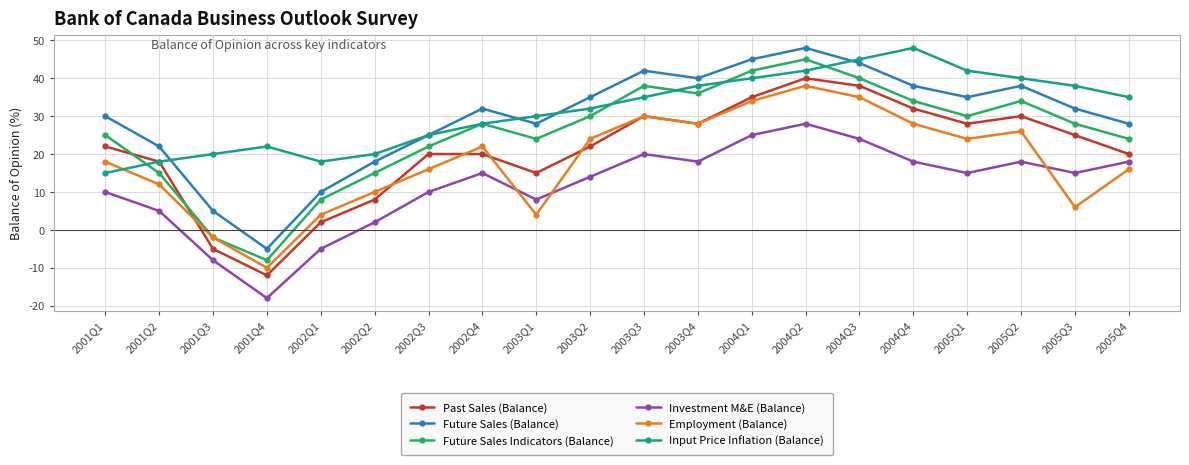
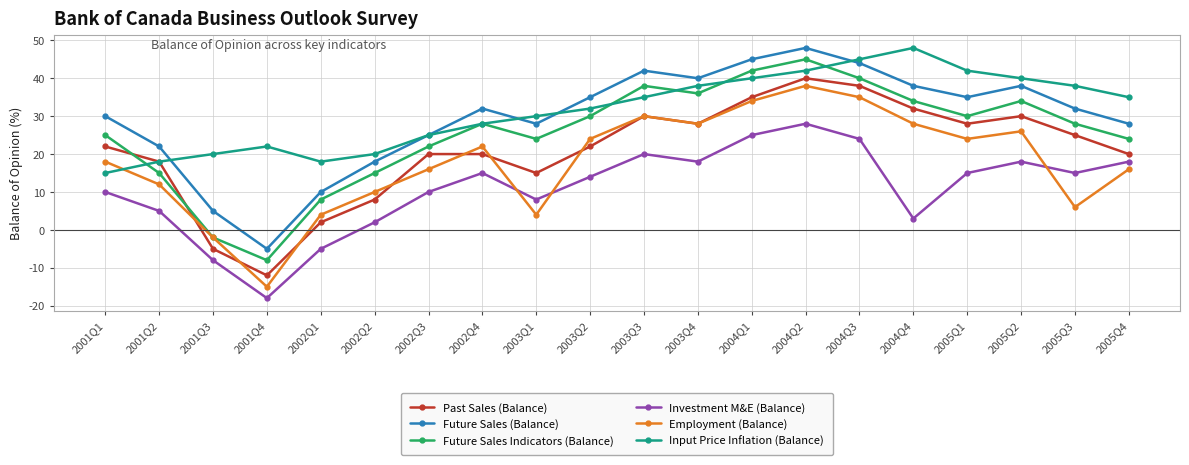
  {
    "Past Sales (Balance)": {
      "2001Q1": 22,
      "2001Q3": -5,
      "2001Q4": -12,
      "2002Q1": 2,
      "2002Q2": 8,
      "2002Q3": 20,
      "2002Q4": 20,
      "2003Q1": 15,
      "2003Q2": 22,
      "2004Q1": 35,
      "2004Q2": 40,
      "2004Q3": 38,
      "2004Q4": 32,
      "2005Q1": 28,
      "2005Q2": 30,
      "2005Q3": 25,
      "2005Q4": 20
    },
    "Future Sales (Balance)": {
      "2001Q1": 30,
      "2001Q2": 22,
      "2001Q3": 5,
      "2001Q4": -5,
      "2002Q1": 10,
      "2002Q2": 18,
      "2002Q4": 32,
      "2003Q1": 28,
      "2003Q2": 35,
      "2003Q3": 42,
      "2003Q4": 40,
      "2004Q1": 45,
      "2004Q2": 48,
      "2004Q3": 44,
      "2004Q4": 38,
      "2005Q1": 35,
      "2005Q2": 38,
      "2005Q3": 32,
      "2005Q4": 28
    },
    "Investment M&E (Balance)": {
      "2001Q1": 10,
      "2001Q2": 5,
      "2001Q3": -8,
      "2001Q4": -18,
      "2002Q1": -5,
      "2002Q2": 2,
      "2002Q3": 10,
      "2002Q4": 15,
      "2003Q1": 8,
      "2003Q2": 14,
      "2003Q3": 20,
      "2003Q4": 18,
      "2004Q1": 25,
      "2004Q2": 28,
      "2004Q3": 24,
-     "2004Q4": 18,
+     "2004Q4": 3,
      "2005Q1": 15,
      "2005Q2": 18,
      "2005Q3": 15,
      "2005Q4": 18
    },
    "Employment (Balance)": {
      "2001Q1": 18,
      "2001Q2": 12,
-     "2001Q4": -10,
+     "2001Q4": -15,
      "2002Q1": 4,
      "2002Q2": 10,
      "2002Q3": 16,
      "2002Q4": 22,
      "2003Q1": 4,
      "2003Q2": 24,
      "2004Q1": 34,
      "2004Q2": 38,
      "2004Q3": 35,
      "2004Q4": 28,
      "2005Q1": 24,
      "2005Q2": 26,
      "2005Q3": 6,
      "2005Q4": 16
    }
  }
